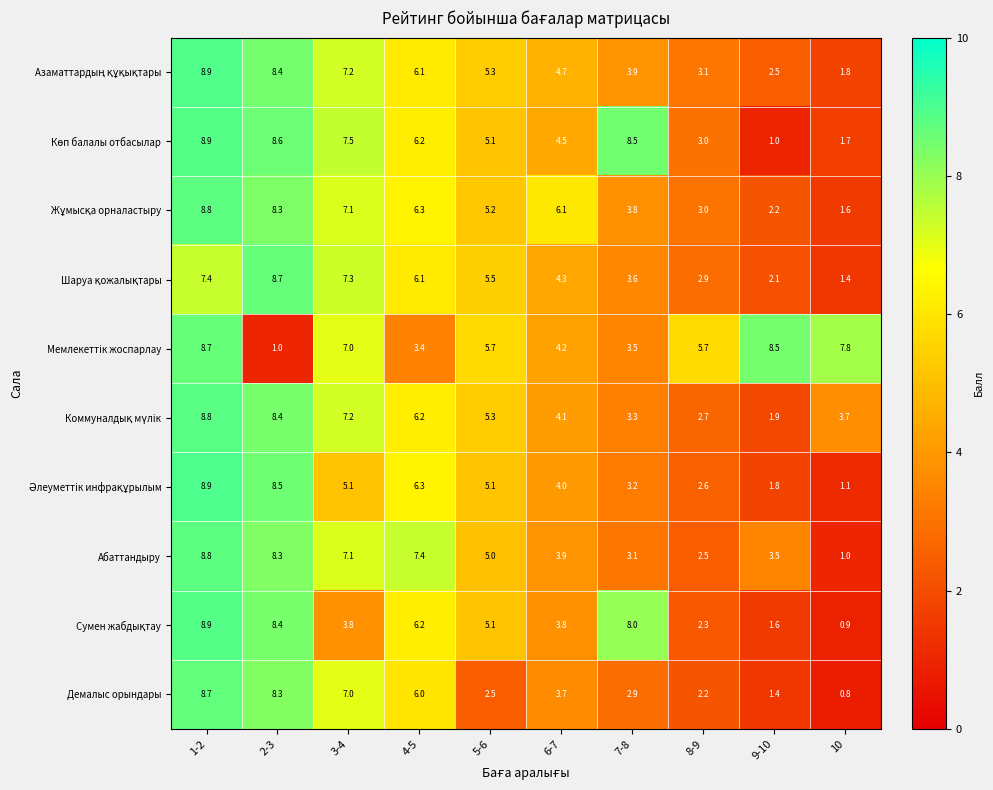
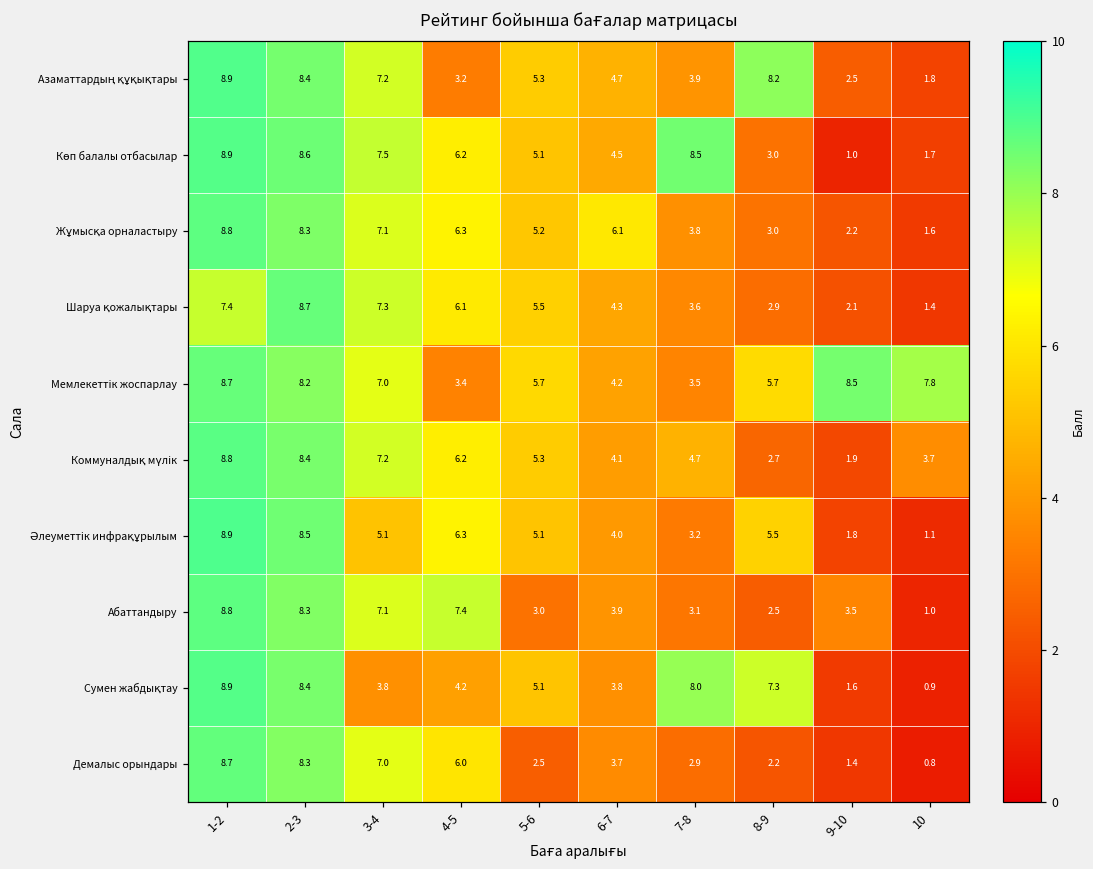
  {
    "Азаматтардың құқықтары": {
      "1-2": 8.9,
      "2-3": 8.4,
      "3-4": 7.2,
-     "4-5": 6.1,
+     "4-5": 3.2,
      "5-6": 5.3,
      "6-7": 4.7,
      "7-8": 3.9,
-     "8-9": 3.1,
+     "8-9": 8.2,
      "9-10": 2.5,
      "10": 1.8
    },
    "Көп балалы отбасылар": {
      "1-2": 8.9,
      "2-3": 8.6,
      "3-4": 7.5,
      "4-5": 6.2,
      "5-6": 5.1,
      "6-7": 4.5,
      "7-8": 8.5,
      "8-9": 3.0,
      "9-10": 1.0,
      "10": 1.7
    },
    "Жұмысқа орналастыру": {
      "1-2": 8.8,
      "2-3": 8.3,
      "3-4": 7.1,
      "4-5": 6.3,
      "5-6": 5.2,
      "6-7": 6.1,
      "7-8": 3.8,
      "8-9": 3.0,
      "9-10": 2.2,
      "10": 1.6
    },
    "Шаруа қожалықтары": {
      "1-2": 7.4,
      "2-3": 8.7,
      "3-4": 7.3,
      "4-5": 6.1,
      "5-6": 5.5,
      "6-7": 4.3,
      "7-8": 3.6,
      "8-9": 2.9,
      "9-10": 2.1,
      "10": 1.4
    },
    "Мемлекеттік жоспарлау": {
      "1-2": 8.7,
-     "2-3": 1.0,
+     "2-3": 8.2,
      "3-4": 7.0,
      "4-5": 3.4,
      "5-6": 5.7,
      "6-7": 4.2,
      "7-8": 3.5,
      "8-9": 5.7,
      "9-10": 8.5,
      "10": 7.8
    },
    "Коммуналдық мүлік": {
      "1-2": 8.8,
      "2-3": 8.4,
      "3-4": 7.2,
      "4-5": 6.2,
      "5-6": 5.3,
      "6-7": 4.1,
-     "7-8": 3.3,
+     "7-8": 4.7,
      "8-9": 2.7,
      "9-10": 1.9,
      "10": 3.7
    },
    "Әлеуметтік инфрақұрылым": {
      "1-2": 8.9,
      "2-3": 8.5,
      "3-4": 5.1,
      "4-5": 6.3,
      "5-6": 5.1,
      "6-7": 4.0,
      "7-8": 3.2,
-     "8-9": 2.6,
+     "8-9": 5.5,
      "9-10": 1.8,
      "10": 1.1
    },
    "Абаттандыру": {
      "1-2": 8.8,
      "2-3": 8.3,
      "3-4": 7.1,
      "4-5": 7.4,
-     "5-6": 5.0,
+     "5-6": 3.0,
      "6-7": 3.9,
      "7-8": 3.1,
      "8-9": 2.5,
      "9-10": 3.5,
      "10": 1.0
    },
    "Сумен жабдықтау": {
      "1-2": 8.9,
      "2-3": 8.4,
      "3-4": 3.8,
-     "4-5": 6.2,
+     "4-5": 4.2,
      "5-6": 5.1,
      "6-7": 3.8,
      "7-8": 8.0,
-     "8-9": 2.3,
+     "8-9": 7.3,
      "9-10": 1.6,
      "10": 0.9
    },
    "Демалыс орындары": {
      "1-2": 8.7,
      "2-3": 8.3,
      "3-4": 7.0,
      "4-5": 6.0,
      "5-6": 2.5,
      "6-7": 3.7,
      "7-8": 2.9,
      "8-9": 2.2,
      "9-10": 1.4,
      "10": 0.8
    }
  }
